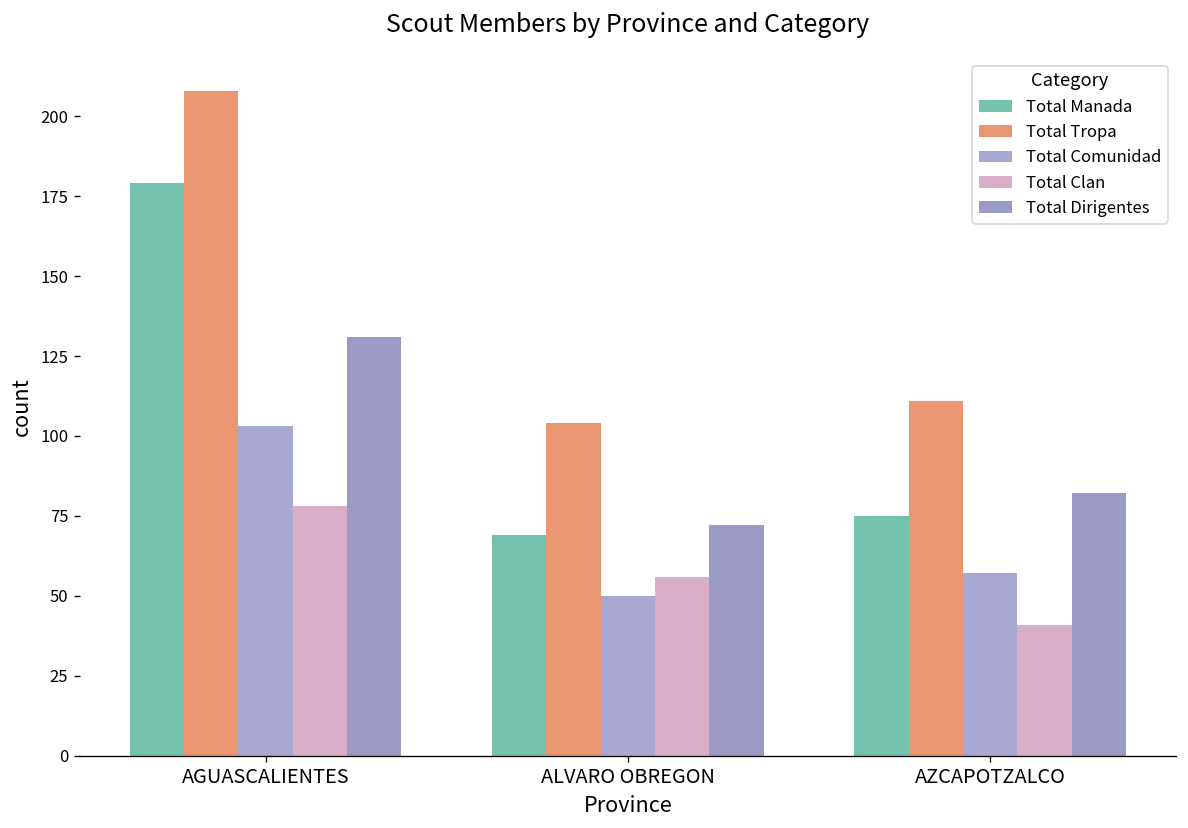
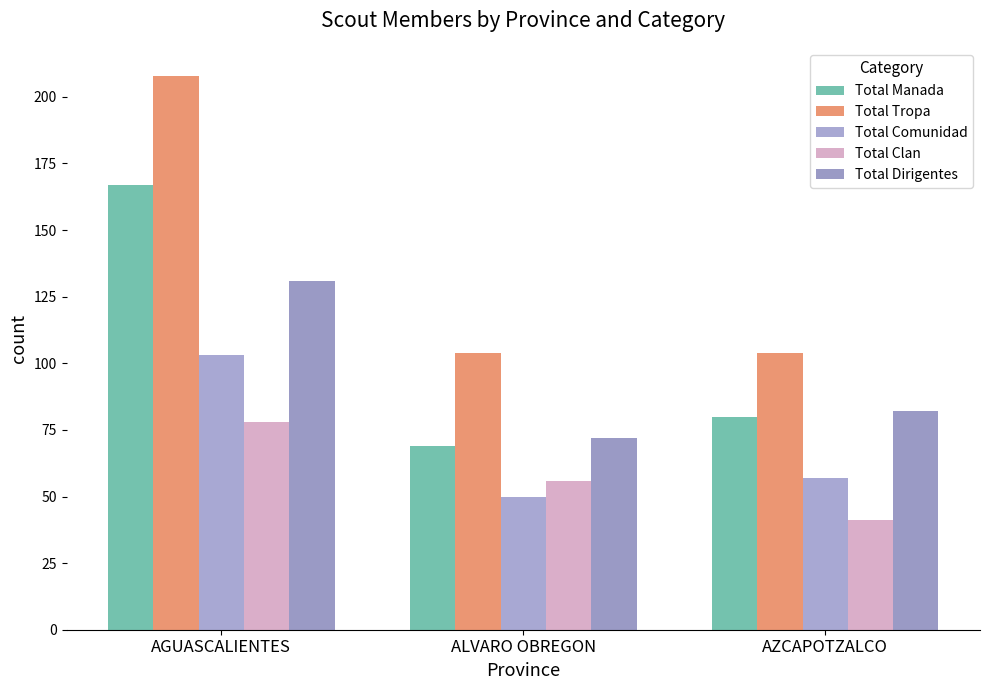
  {
    "Total Manada": {
-     "AGUASCALIENTES": 179,
+     "AGUASCALIENTES": 167,
      "ALVARO OBREGON": 69,
-     "AZCAPOTZALCO": 75
+     "AZCAPOTZALCO": 80
    },
    "Total Tropa": {
      "AGUASCALIENTES": 208,
      "ALVARO OBREGON": 104,
-     "AZCAPOTZALCO": 111
+     "AZCAPOTZALCO": 104
    },
    "Total Clan": {
      "AGUASCALIENTES": 78,
      "ALVARO OBREGON": 56,
      "AZCAPOTZALCO": 41
    }
  }
